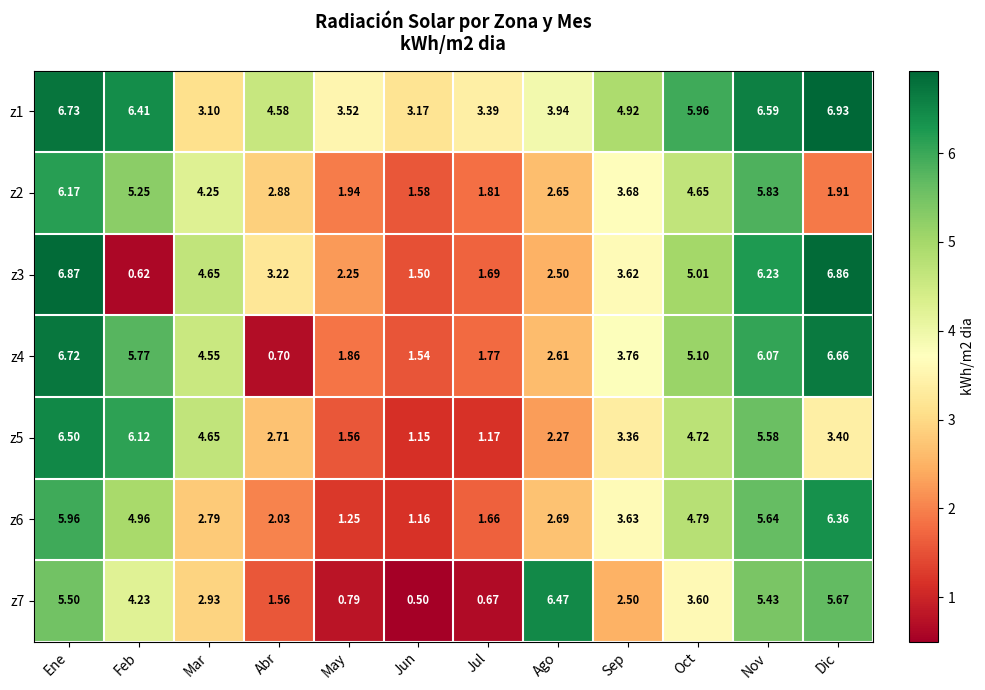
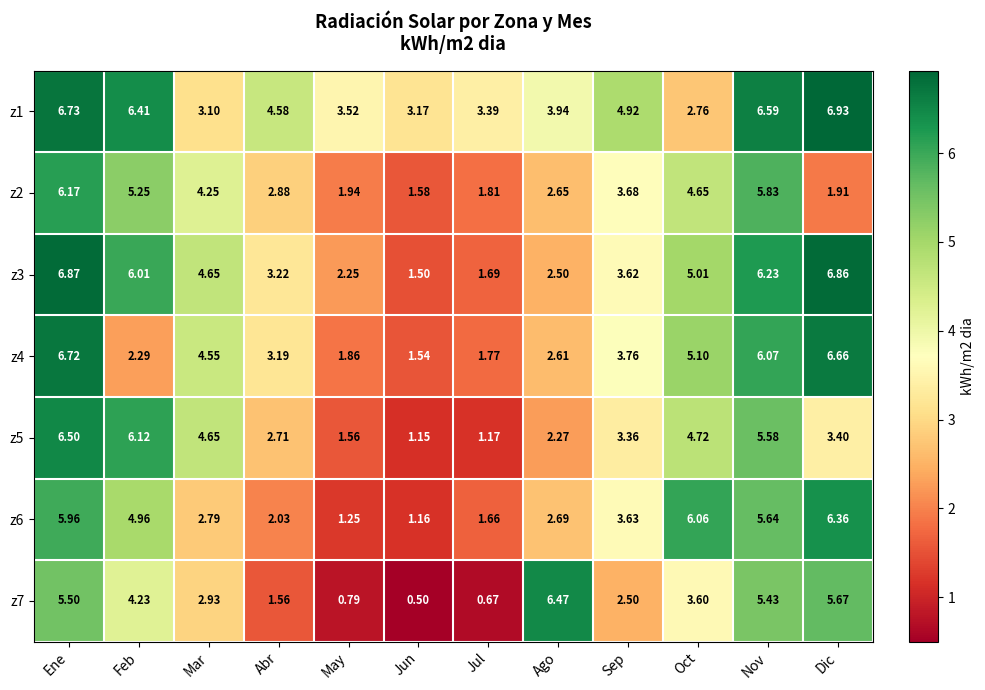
  {
    "z1": {
      "Ene": 6.73,
      "Feb": 6.41,
      "Mar": 3.10,
      "Abr": 4.58,
      "May": 3.52,
      "Jun": 3.17,
      "Jul": 3.39,
      "Ago": 3.94,
      "Sep": 4.92,
-     "Oct": 5.96,
+     "Oct": 2.76,
      "Nov": 6.59,
      "Dic": 6.93
    },
    "z2": {
      "Ene": 6.17,
      "Feb": 5.25,
      "Mar": 4.25,
      "Abr": 2.88,
      "May": 1.94,
      "Jun": 1.58,
      "Jul": 1.81,
      "Ago": 2.65,
      "Sep": 3.68,
      "Oct": 4.65,
      "Nov": 5.83,
      "Dic": 1.91
    },
    "z3": {
      "Ene": 6.87,
-     "Feb": 0.62,
+     "Feb": 6.01,
      "Mar": 4.65,
      "Abr": 3.22,
      "May": 2.25,
      "Jun": 1.50,
      "Jul": 1.69,
      "Ago": 2.50,
      "Sep": 3.62,
      "Oct": 5.01,
      "Nov": 6.23,
      "Dic": 6.86
    },
    "z4": {
      "Ene": 6.72,
-     "Feb": 5.77,
+     "Feb": 2.29,
      "Mar": 4.55,
-     "Abr": 0.70,
+     "Abr": 3.19,
      "May": 1.86,
      "Jun": 1.54,
      "Jul": 1.77,
      "Ago": 2.61,
      "Sep": 3.76,
      "Oct": 5.10,
      "Nov": 6.07,
      "Dic": 6.66
    },
    "z5": {
      "Ene": 6.50,
      "Feb": 6.12,
      "Mar": 4.65,
      "Abr": 2.71,
      "May": 1.56,
      "Jun": 1.15,
      "Jul": 1.17,
      "Ago": 2.27,
      "Sep": 3.36,
      "Oct": 4.72,
      "Nov": 5.58,
      "Dic": 3.40
    },
    "z6": {
      "Ene": 5.96,
      "Feb": 4.96,
      "Mar": 2.79,
      "Abr": 2.03,
      "May": 1.25,
      "Jun": 1.16,
      "Jul": 1.66,
      "Ago": 2.69,
      "Sep": 3.63,
-     "Oct": 4.79,
+     "Oct": 6.06,
      "Nov": 5.64,
      "Dic": 6.36
    },
    "z7": {
      "Ene": 5.50,
      "Feb": 4.23,
      "Mar": 2.93,
      "Abr": 1.56,
      "May": 0.79,
      "Jun": 0.50,
      "Jul": 0.67,
      "Ago": 6.47,
      "Sep": 2.50,
      "Oct": 3.60,
      "Nov": 5.43,
      "Dic": 5.67
    }
  }
